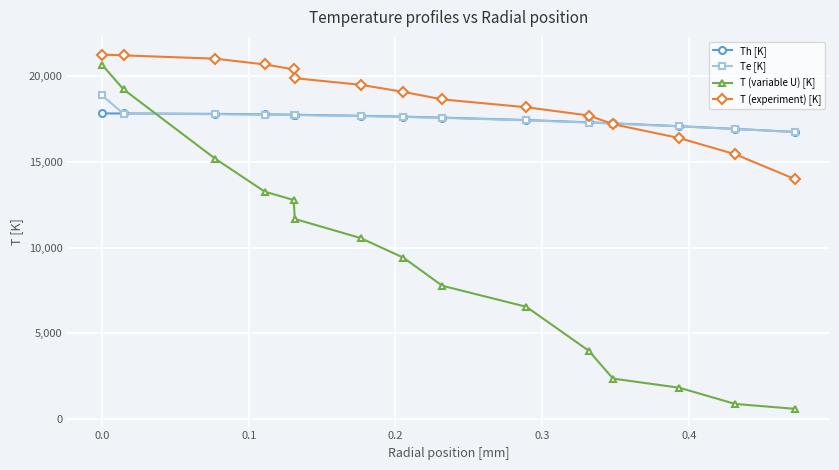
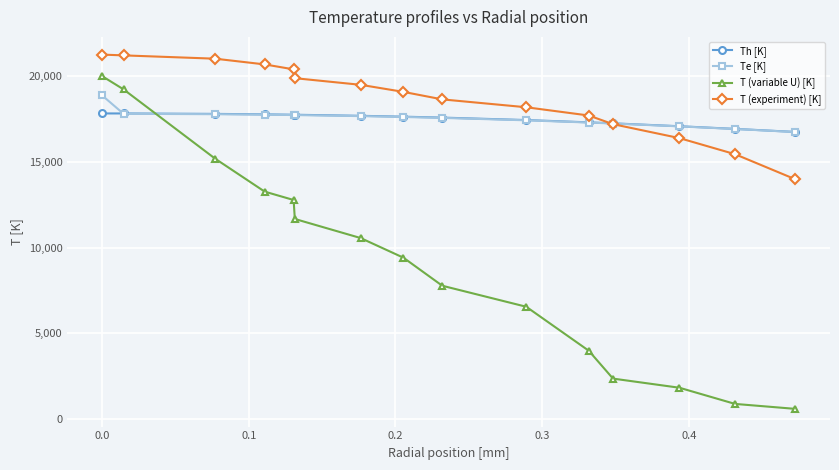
  {
    "Th [K]": {
      "0.0": "17,800"
    },
    "Te [K]": {
      "0.0": "18,900"
    },
    "T (variable U) [K]": {
-     "0.0": "20,700"
+     "0.0": "20,000"
    },
    "T (experiment) [K]": {
      "0.0": "21,300"
    }
  }
